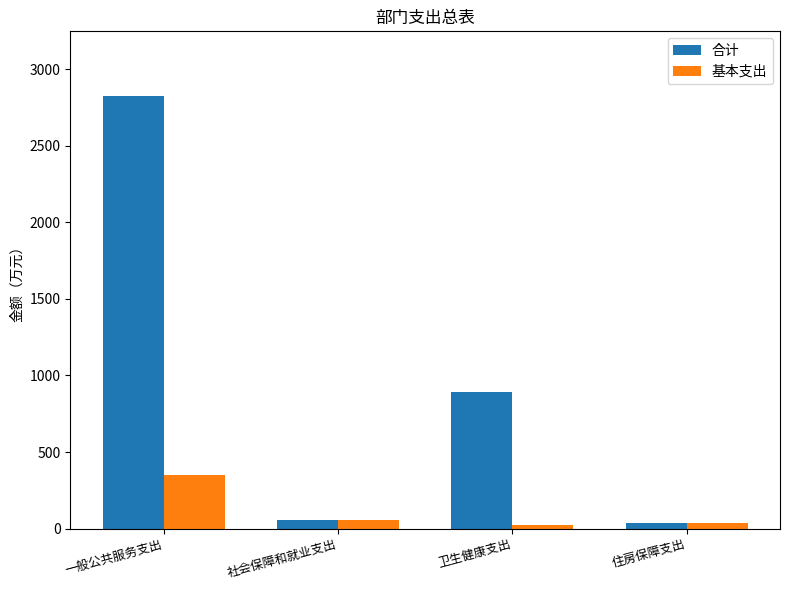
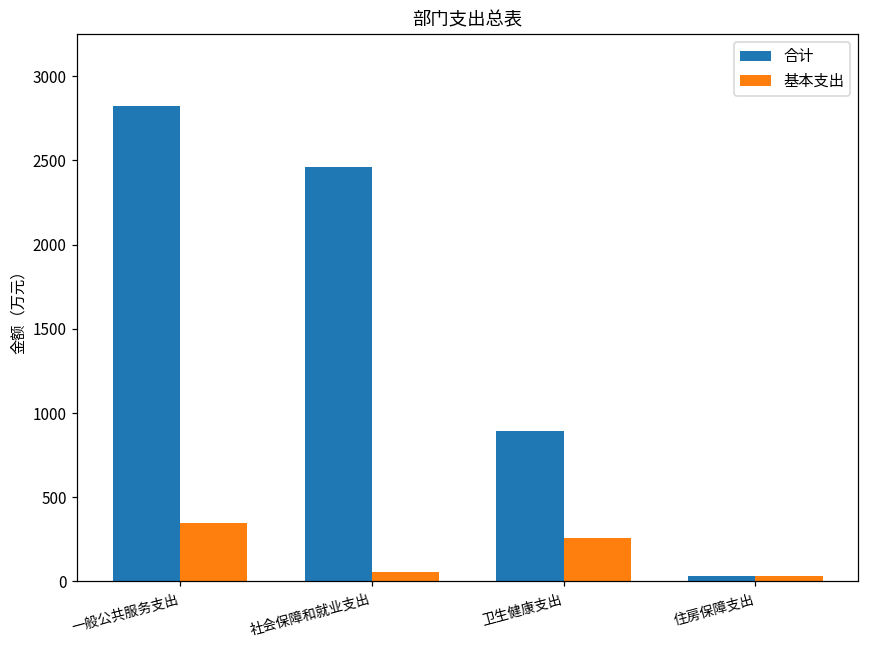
  {
    "合计": {
      "一般公共服务支出": 2820,
-     "社会保障和就业支出": 60,
+     "社会保障和就业支出": 2460,
      "卫生健康支出": 890,
      "住房保障支出": 30
    },
    "基本支出": {
      "一般公共服务支出": 350,
      "社会保障和就业支出": 60,
-     "卫生健康支出": 20,
+     "卫生健康支出": 260,
      "住房保障支出": 30
    }
  }
